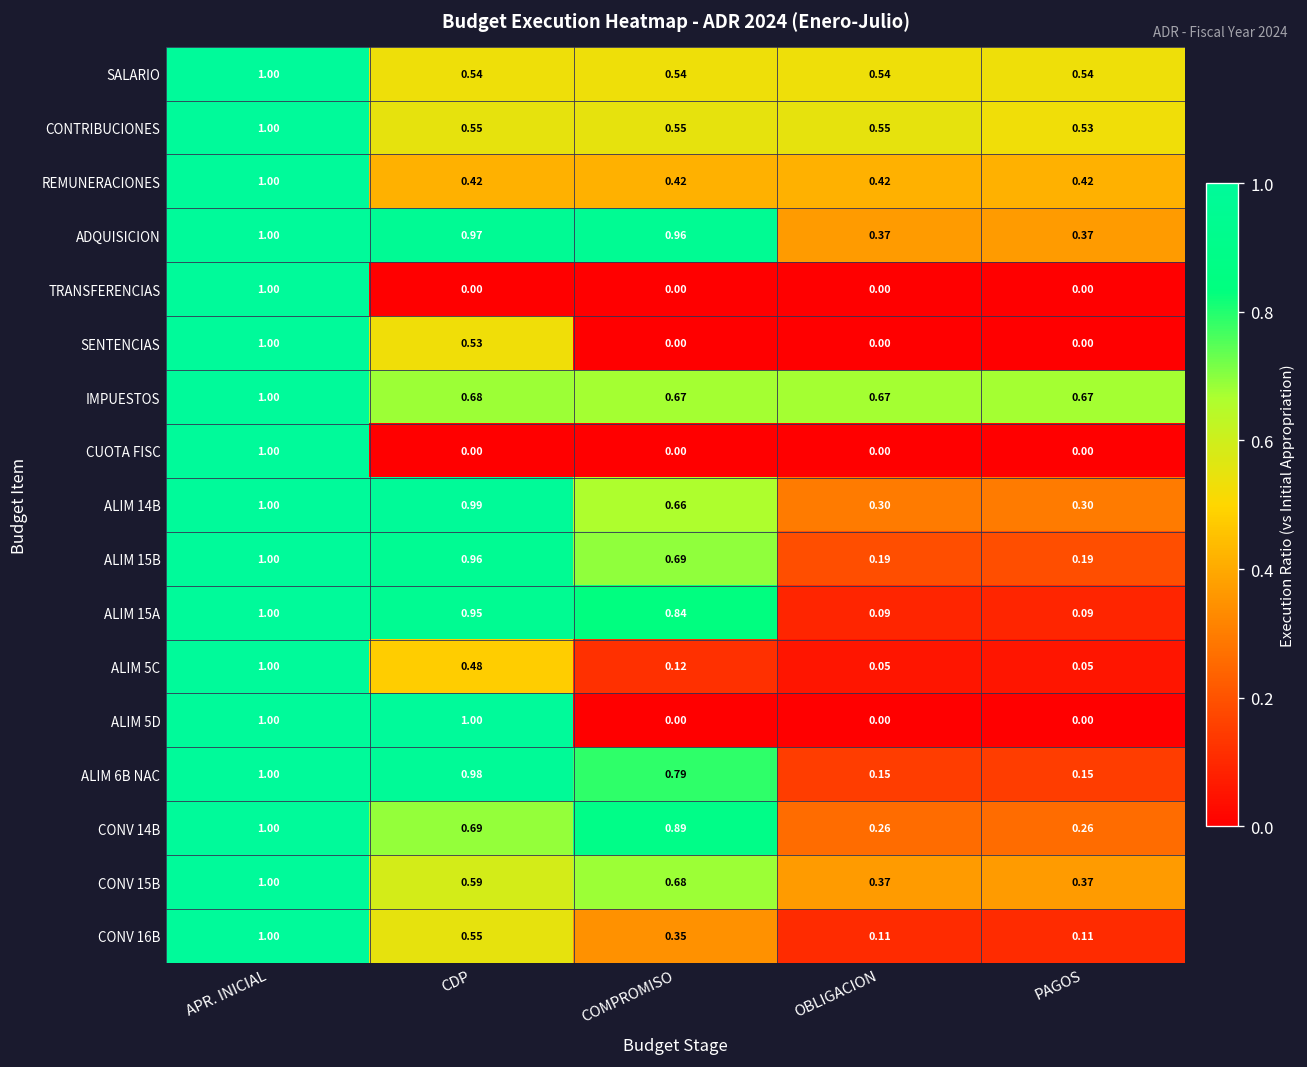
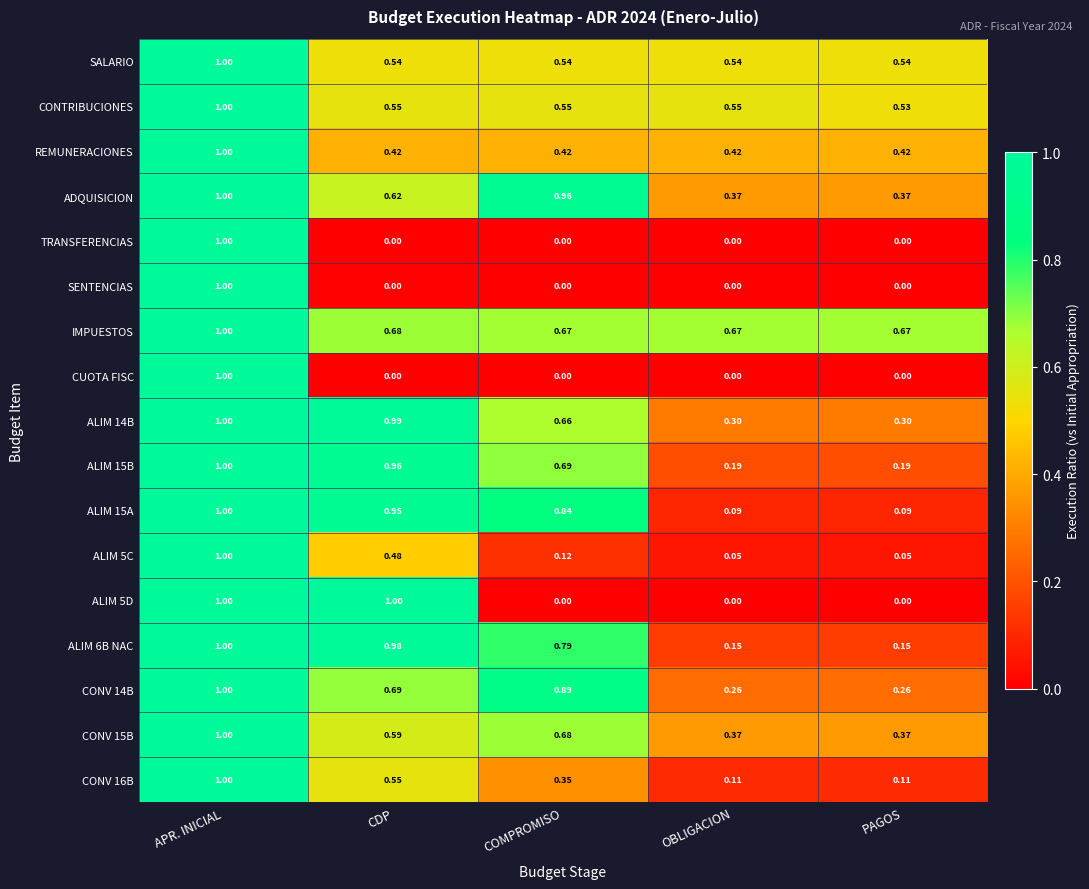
  {
    "SALARIO": {
      "APR. INICIAL": 1.00,
      "CDP": 0.54,
      "COMPROMISO": 0.54,
      "OBLIGACION": 0.54,
      "PAGOS": 0.54
    },
    "CONTRIBUCIONES": {
      "APR. INICIAL": 1.00,
      "CDP": 0.55,
      "COMPROMISO": 0.55,
      "OBLIGACION": 0.55,
      "PAGOS": 0.53
    },
    "REMUNERACIONES": {
      "APR. INICIAL": 1.00,
      "CDP": 0.42,
      "COMPROMISO": 0.42,
      "OBLIGACION": 0.42,
      "PAGOS": 0.42
    },
    "ADQUISICION": {
      "APR. INICIAL": 1.00,
-     "CDP": 0.97,
+     "CDP": 0.62,
      "COMPROMISO": 0.96,
      "OBLIGACION": 0.37,
      "PAGOS": 0.37
    },
    "TRANSFERENCIAS": {
      "APR. INICIAL": 1.00,
      "CDP": 0.00,
      "COMPROMISO": 0.00,
      "OBLIGACION": 0.00,
      "PAGOS": 0.00
    },
    "SENTENCIAS": {
      "APR. INICIAL": 1.00,
-     "CDP": 0.53,
+     "CDP": 0.00,
      "COMPROMISO": 0.00,
      "OBLIGACION": 0.00,
      "PAGOS": 0.00
    },
    "IMPUESTOS": {
      "APR. INICIAL": 1.00,
      "CDP": 0.68,
      "COMPROMISO": 0.67,
      "OBLIGACION": 0.67,
      "PAGOS": 0.67
    },
    "CUOTA FISC": {
      "APR. INICIAL": 1.00,
      "CDP": 0.00,
      "COMPROMISO": 0.00,
      "OBLIGACION": 0.00,
      "PAGOS": 0.00
    },
    "ALIM 14B": {
      "APR. INICIAL": 1.00,
      "CDP": 0.99,
      "COMPROMISO": 0.66,
      "OBLIGACION": 0.30,
      "PAGOS": 0.30
    },
    "ALIM 15B": {
      "APR. INICIAL": 1.00,
      "CDP": 0.96,
      "COMPROMISO": 0.69,
      "OBLIGACION": 0.19,
      "PAGOS": 0.19
    },
    "ALIM 15A": {
      "APR. INICIAL": 1.00,
      "CDP": 0.95,
      "COMPROMISO": 0.84,
      "OBLIGACION": 0.09,
      "PAGOS": 0.09
    },
    "ALIM 5C": {
      "APR. INICIAL": 1.00,
      "CDP": 0.48,
      "COMPROMISO": 0.12,
      "OBLIGACION": 0.05,
      "PAGOS": 0.05
    },
    "ALIM 5D": {
      "APR. INICIAL": 1.00,
      "CDP": 1.00,
      "COMPROMISO": 0.00,
      "OBLIGACION": 0.00,
      "PAGOS": 0.00
    },
    "ALIM 6B NAC": {
      "APR. INICIAL": 1.00,
      "CDP": 0.98,
      "COMPROMISO": 0.79,
      "OBLIGACION": 0.15,
      "PAGOS": 0.15
    },
    "CONV 14B": {
      "APR. INICIAL": 1.00,
      "CDP": 0.69,
      "COMPROMISO": 0.89,
      "OBLIGACION": 0.26,
      "PAGOS": 0.26
    },
    "CONV 15B": {
      "APR. INICIAL": 1.00,
      "CDP": 0.59,
      "COMPROMISO": 0.68,
      "OBLIGACION": 0.37,
      "PAGOS": 0.37
    },
    "CONV 16B": {
      "APR. INICIAL": 1.00,
      "CDP": 0.55,
      "COMPROMISO": 0.35,
      "OBLIGACION": 0.11,
      "PAGOS": 0.11
    }
  }
